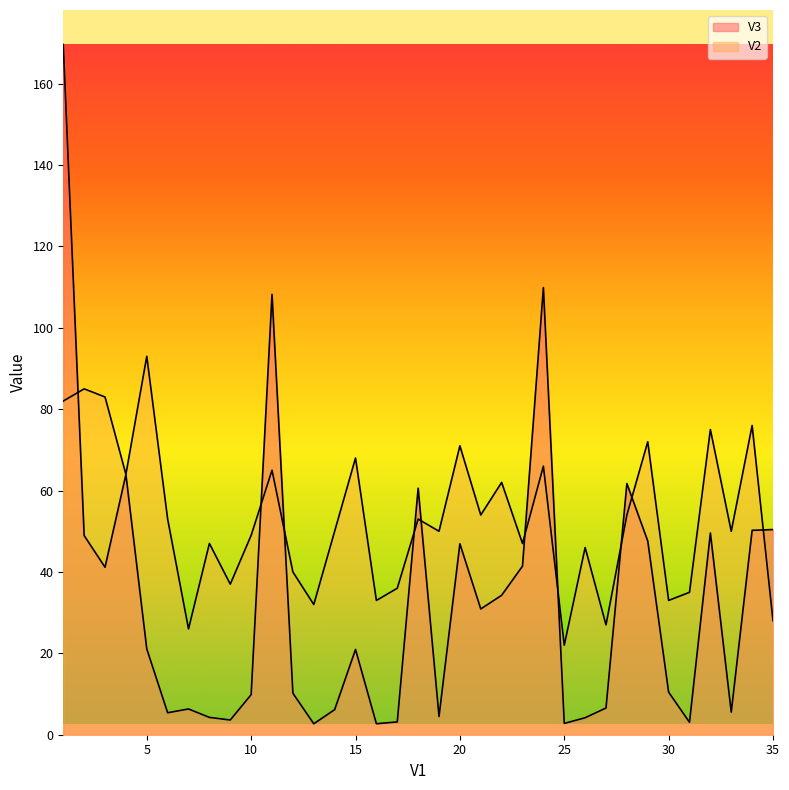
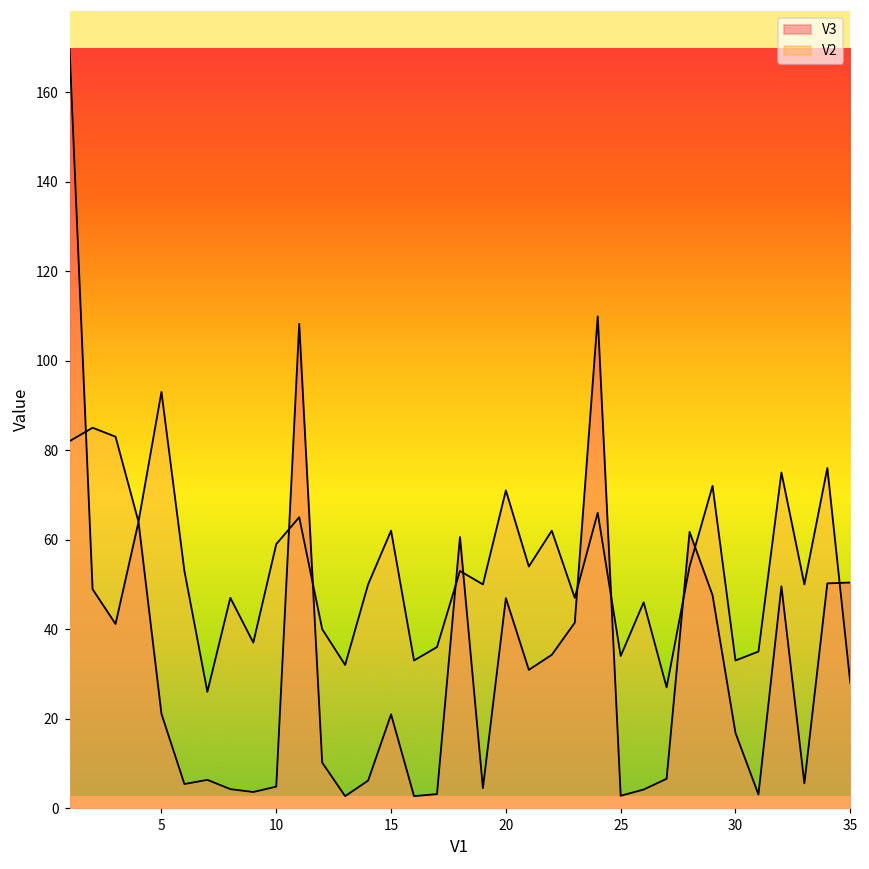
  {
    "V3": {
      "5": 21,
-     "10": 10,
+     "10": 5,
      "15": 21,
      "20": 47,
      "25": 3,
-     "30": 10,
+     "30": 17,
      "35": 50
    },
    "V2": {
      "5": 93,
-     "10": 49,
-     "15": 68,
+     "10": 59,
+     "15": 62,
      "20": 71,
-     "25": 22,
+     "25": 34,
      "30": 33,
      "35": 28
    }
  }
